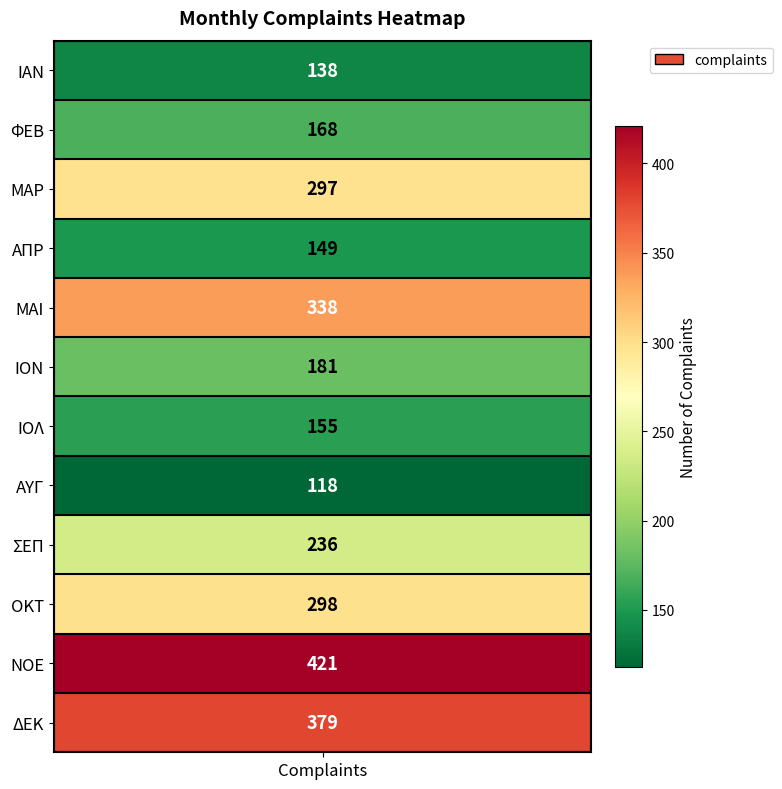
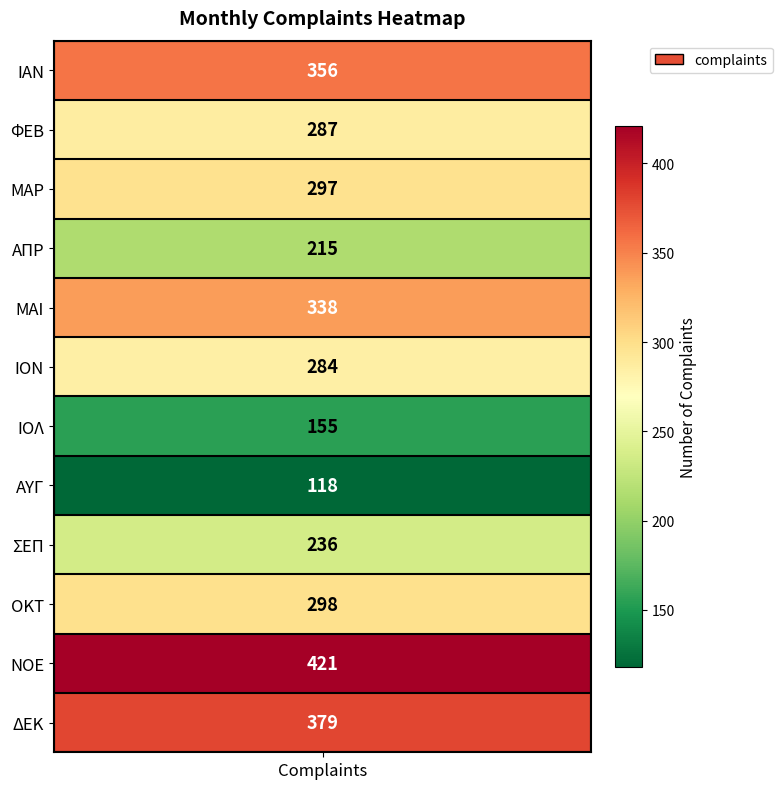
  {
    "ΙΑΝ": {
-     "Complaints": 138
+     "Complaints": 356
    },
    "ΦΕΒ": {
-     "Complaints": 168
+     "Complaints": 287
    },
    "ΜΑΡ": {
      "Complaints": 297
    },
    "ΑΠΡ": {
-     "Complaints": 149
+     "Complaints": 215
    },
    "ΜΑΙ": {
      "Complaints": 338
    },
    "ΙΟN": {
-     "Complaints": 181
+     "Complaints": 284
    },
    "ΙΟΛ": {
      "Complaints": 155
    },
    "ΑΥΓ": {
      "Complaints": 118
    },
    "ΣΕΠ": {
      "Complaints": 236
    },
    "ΟΚΤ": {
      "Complaints": 298
    },
    "ΝΟΕ": {
      "Complaints": 421
    },
    "ΔΕΚ": {
      "Complaints": 379
    }
  }
